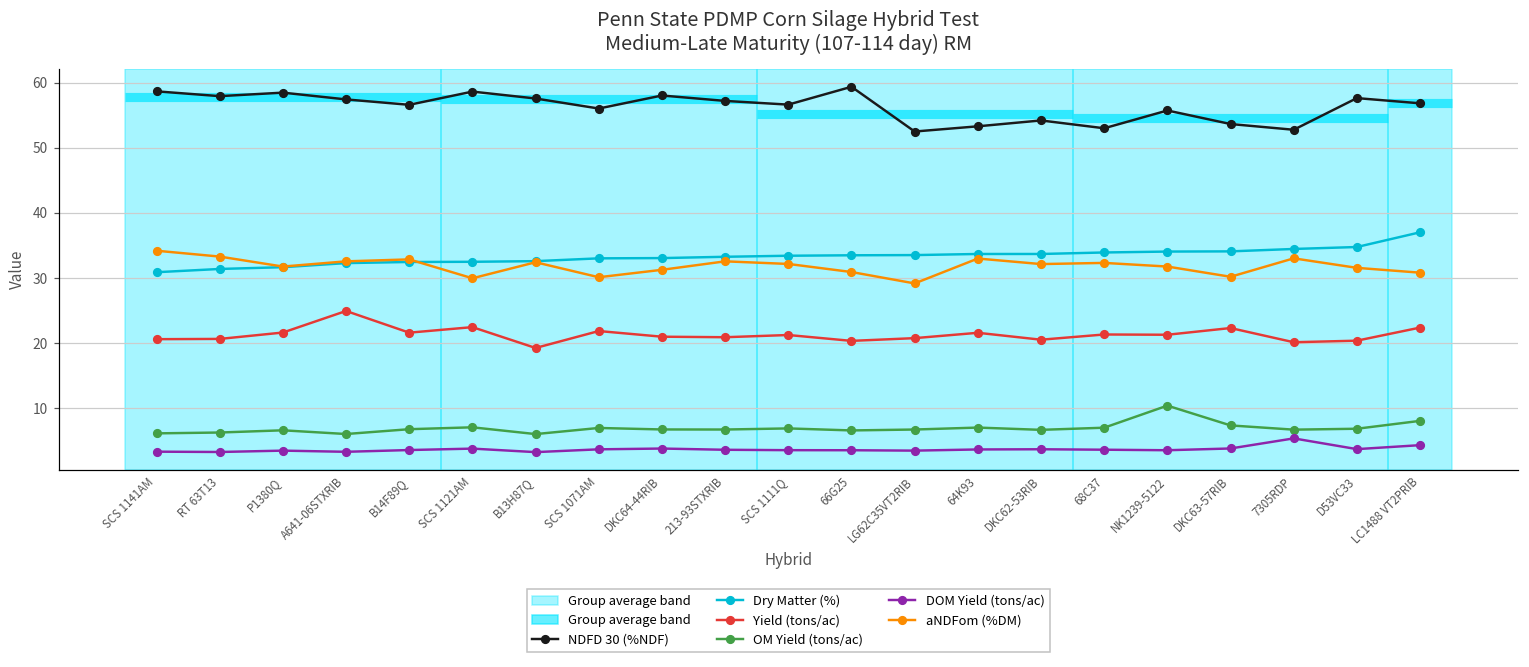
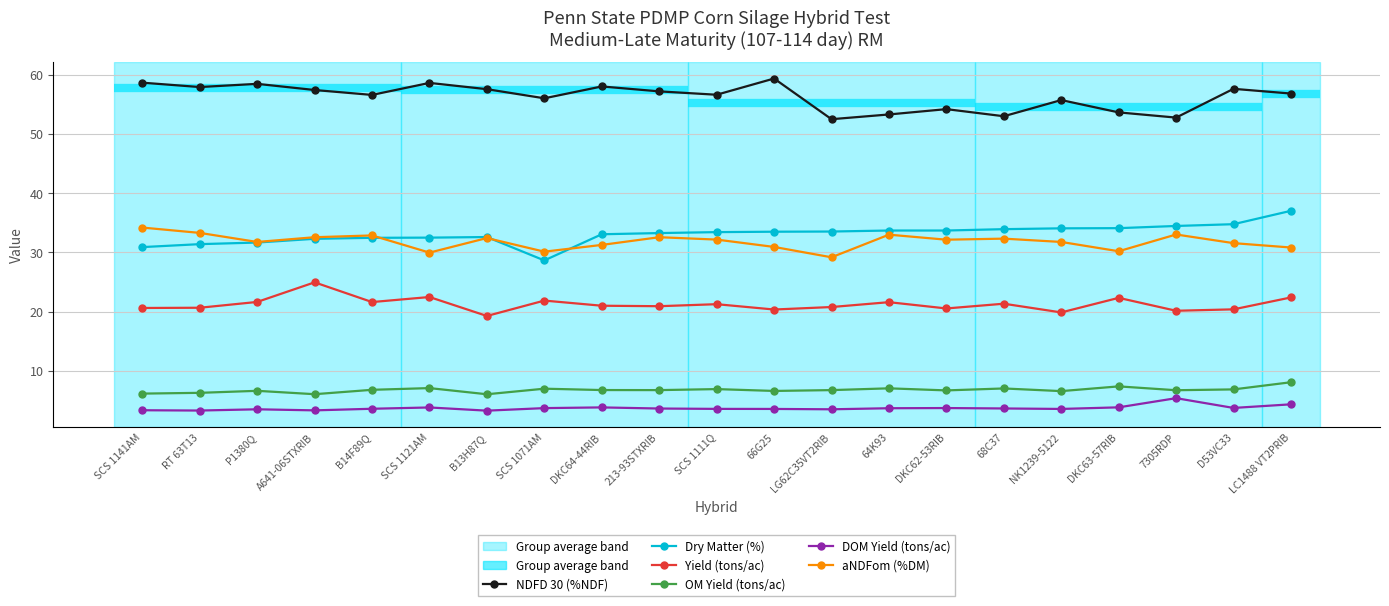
  {
    "NDFD 30 (%NDF)": {
      "SCS 1141AM": 59,
      "RT 63T13": 58,
      "P1380Q": 58,
      "A641-06STXRIB": 57,
      "B14F89Q": 57,
      "SCS 1121AM": 59,
      "B13H87Q": 58,
      "SCS 1071AM": 56,
      "DKC64-44RIB": 58,
      "213-93STXRIB": 57,
      "SCS 1111Q": 57,
      "66G25": 59,
      "LG62C35VT2RIB": 53,
      "64K93": 53,
      "DKC62-53RIB": 54,
      "68C37": 53,
      "NK1239-5122": 56,
      "DKC63-57RIB": 54,
      "7305RDP": 53,
      "D53VC33": 58,
      "LC1488 VT2PRIB": 57
    },
    "Dry Matter (%)": {
      "SCS 1141AM": 31,
      "RT 63T13": 31,
      "SCS 1121AM": 33,
-     "SCS 1071AM": 33,
+     "SCS 1071AM": 29,
      "DKC64-44RIB": 33,
      "213-93STXRIB": 33,
      "SCS 1111Q": 33,
      "66G25": 34,
      "LG62C35VT2RIB": 34,
      "64K93": 34,
      "DKC62-53RIB": 34,
      "68C37": 34,
      "NK1239-5122": 34,
      "DKC63-57RIB": 34,
      "7305RDP": 34,
      "D53VC33": 35,
      "LC1488 VT2PRIB": 37
    },
    "Yield (tons/ac)": {
      "SCS 1141AM": 21,
      "RT 63T13": 21,
      "P1380Q": 22,
      "A641-06STXRIB": 25,
      "B14F89Q": 22,
      "SCS 1121AM": 22,
      "B13H87Q": 19,
      "SCS 1071AM": 22,
      "DKC64-44RIB": 21,
      "213-93STXRIB": 21,
      "SCS 1111Q": 21,
      "66G25": 20,
      "LG62C35VT2RIB": 21,
      "64K93": 22,
      "DKC62-53RIB": 21,
      "68C37": 21,
-     "NK1239-5122": 21,
+     "NK1239-5122": 20,
      "DKC63-57RIB": 22,
      "7305RDP": 20,
      "D53VC33": 20,
      "LC1488 VT2PRIB": 22
    },
    "OM Yield (tons/ac)": {
      "SCS 1141AM": 6,
      "RT 63T13": 6,
      "P1380Q": 7,
      "A641-06STXRIB": 6,
      "B14F89Q": 7,
      "SCS 1121AM": 7,
      "B13H87Q": 6,
      "SCS 1071AM": 7,
      "DKC64-44RIB": 7,
      "213-93STXRIB": 7,
      "SCS 1111Q": 7,
      "66G25": 7,
      "LG62C35VT2RIB": 7,
      "64K93": 7,
      "DKC62-53RIB": 7,
      "68C37": 7,
-     "NK1239-5122": 10,
+     "NK1239-5122": 7,
      "DKC63-57RIB": 7,
      "7305RDP": 7,
      "D53VC33": 7,
      "LC1488 VT2PRIB": 8
    },
    "DOM Yield (tons/ac)": {
      "SCS 1141AM": 3,
      "RT 63T13": 3,
      "P1380Q": 4,
      "A641-06STXRIB": 3,
      "B14F89Q": 4,
      "SCS 1121AM": 4,
      "B13H87Q": 3,
      "SCS 1071AM": 4,
      "DKC64-44RIB": 4,
      "213-93STXRIB": 4,
      "SCS 1111Q": 4,
      "66G25": 4,
      "LG62C35VT2RIB": 4,
      "64K93": 4,
      "DKC62-53RIB": 4,
      "68C37": 4,
      "NK1239-5122": 4,
      "DKC63-57RIB": 4,
      "7305RDP": 5,
      "D53VC33": 4,
      "LC1488 VT2PRIB": 4
    },
    "aNDFom (%DM)": {
      "SCS 1141AM": 34,
      "RT 63T13": 33,
      "SCS 1121AM": 30,
      "SCS 1071AM": 30,
      "DKC64-44RIB": 31,
      "213-93STXRIB": 33,
      "SCS 1111Q": 32,
      "66G25": 31,
      "LG62C35VT2RIB": 29,
      "64K93": 33,
      "DKC62-53RIB": 32,
      "68C37": 32,
      "NK1239-5122": 32,
      "DKC63-57RIB": 30,
      "7305RDP": 33,
      "D53VC33": 32,
      "LC1488 VT2PRIB": 31
    }
  }
